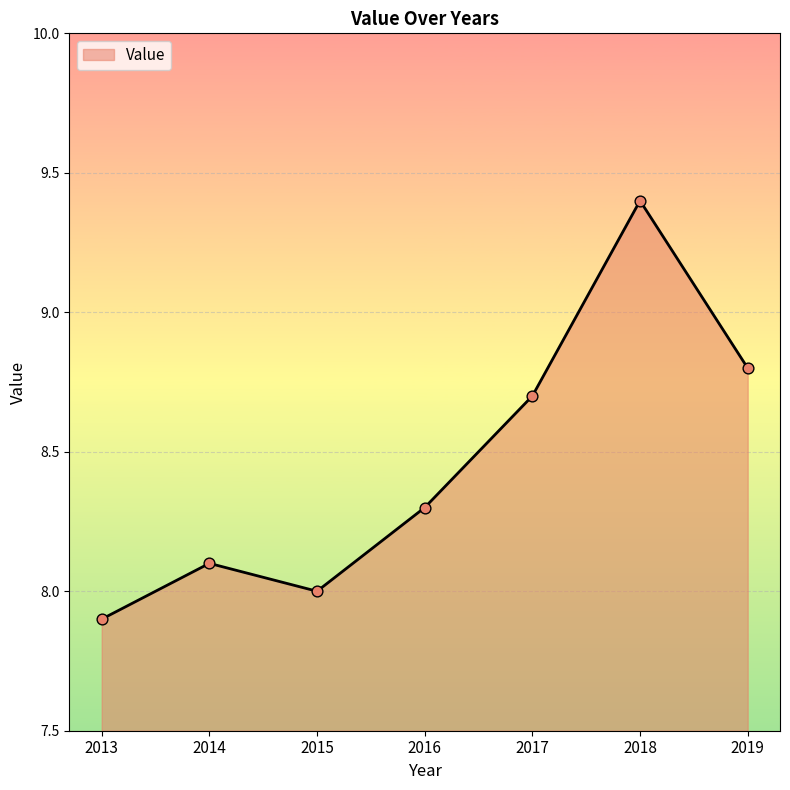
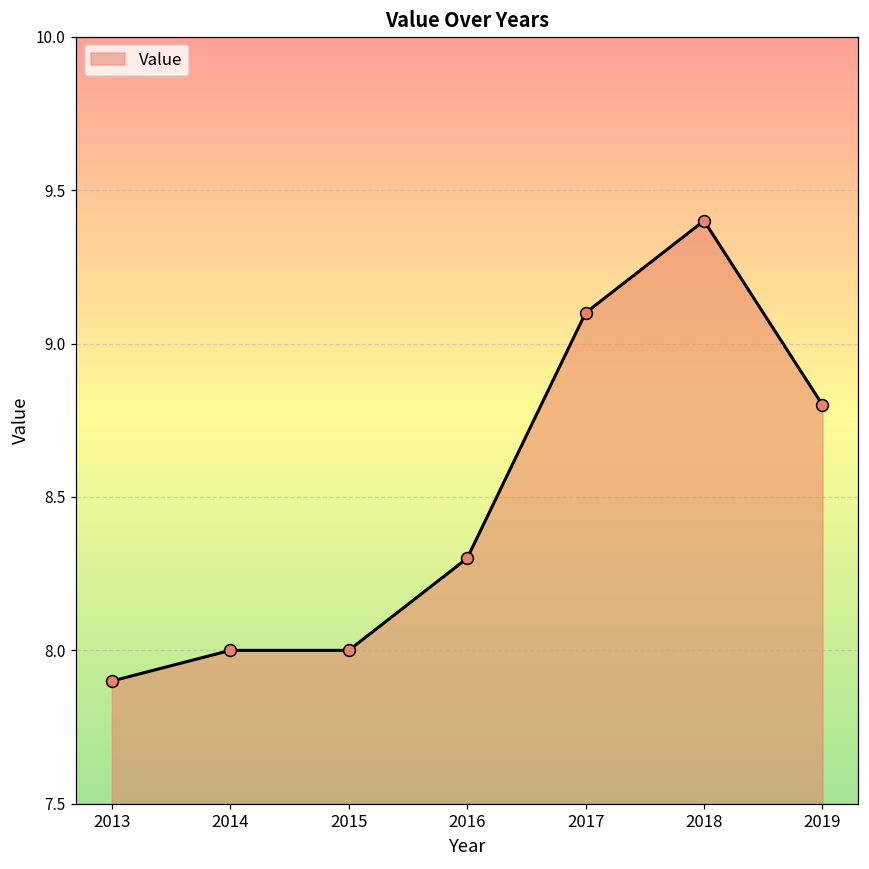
  {
    "2013": 7.9,
-   "2014": 8.1,
+   "2014": 8.0,
    "2015": 8.0,
    "2016": 8.3,
-   "2017": 8.7,
+   "2017": 9.1,
    "2018": 9.4,
    "2019": 8.8
  }
